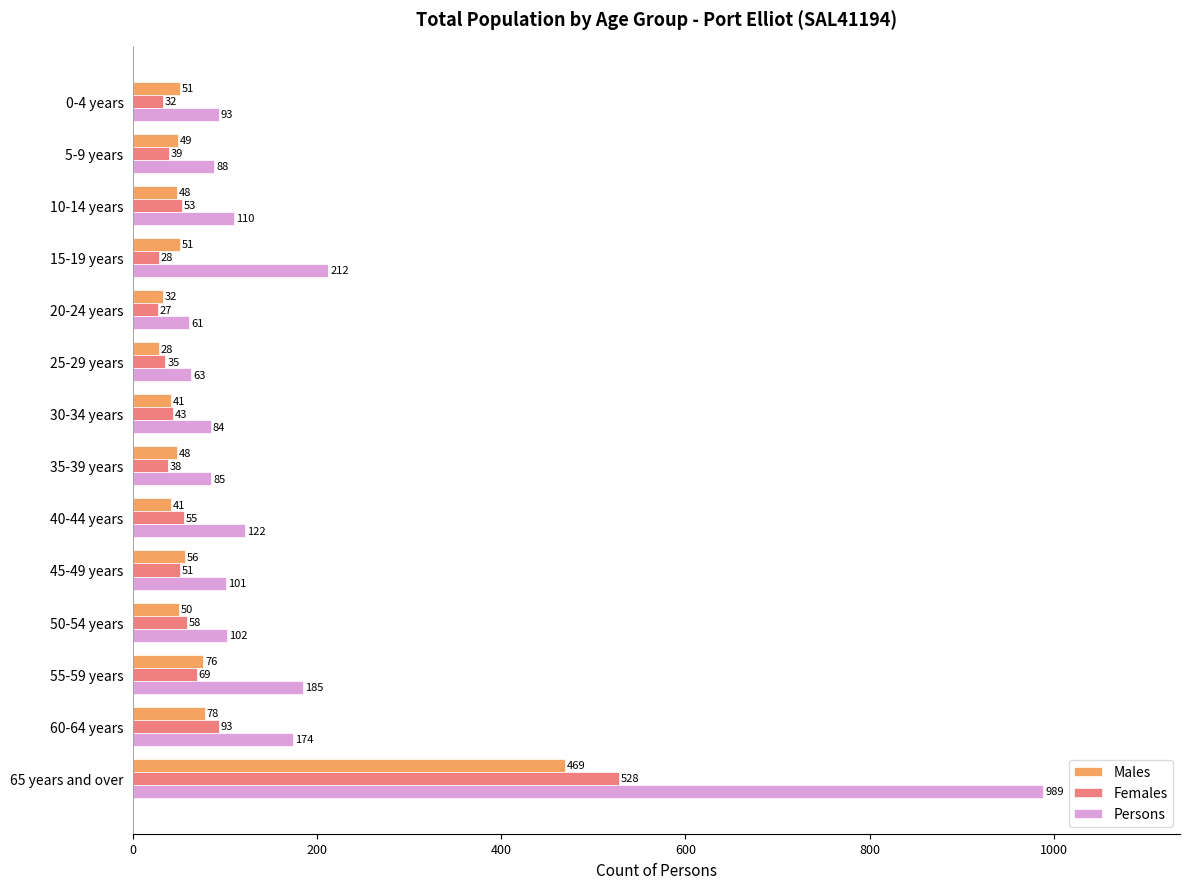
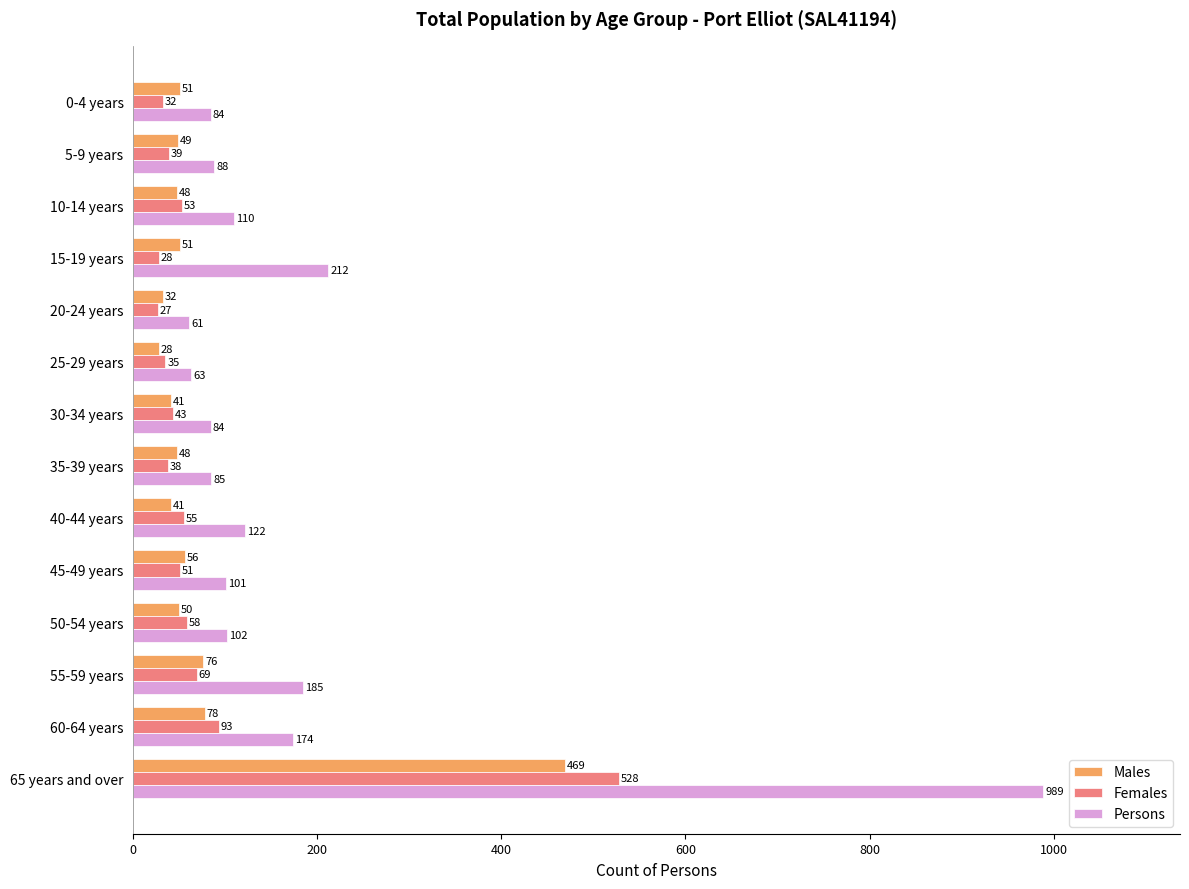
  {
    "Persons": {
-     "0-4 years": 93,
+     "0-4 years": 84,
      "5-9 years": 88,
      "10-14 years": 110,
      "15-19 years": 212,
      "20-24 years": 61,
      "25-29 years": 63,
      "30-34 years": 84,
      "35-39 years": 85,
      "40-44 years": 122,
      "45-49 years": 101,
      "50-54 years": 102,
      "55-59 years": 185,
      "60-64 years": 174,
      "65 years and over": 989
    }
  }
